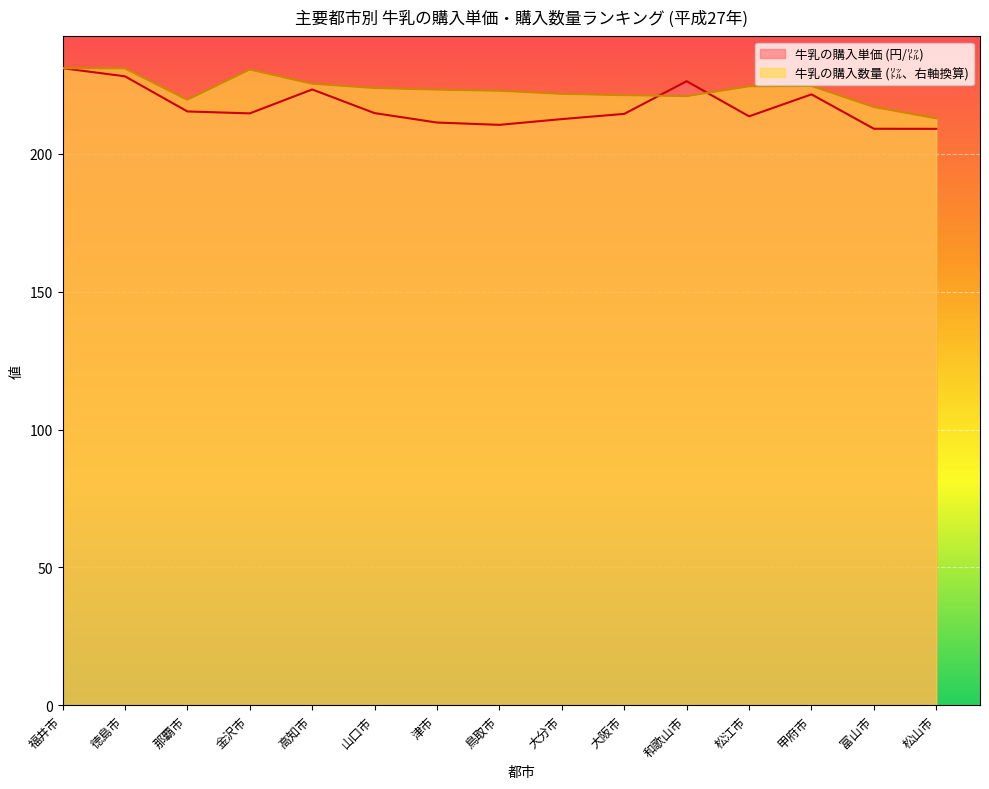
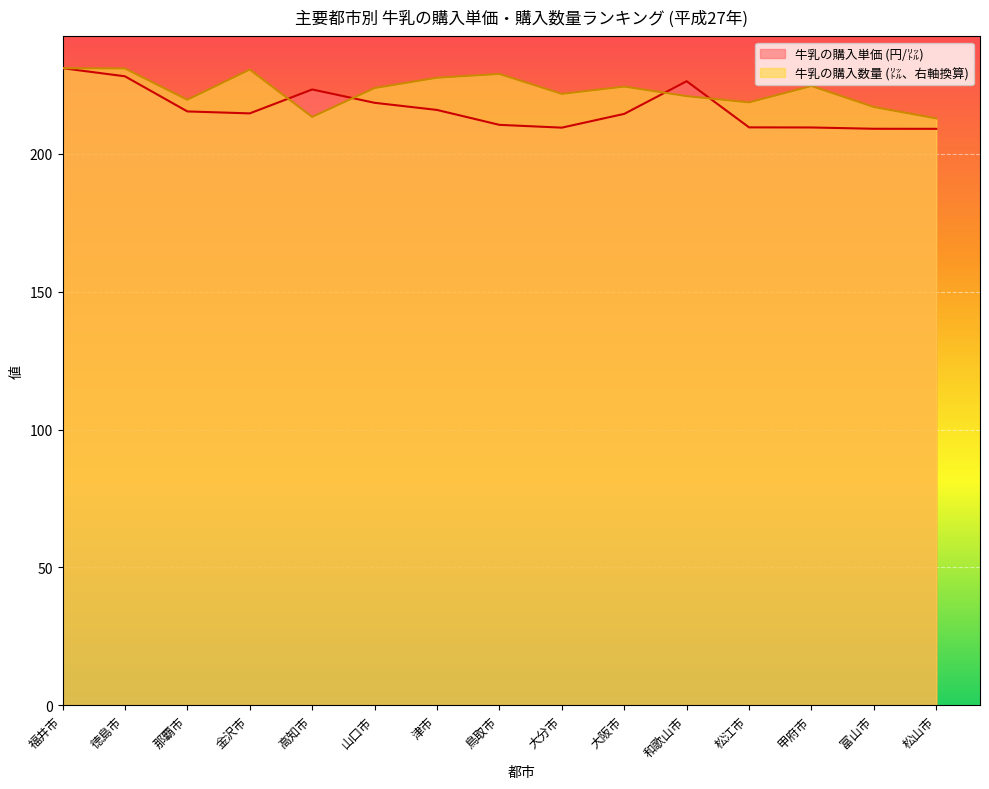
  {
    "牛乳の購入単価 (円/㍑)": {
      "徳島市": 228,
      "那覇市": 215,
      "金沢市": 215,
      "高知市": 223,
-     "山口市": 215,
-     "津市": 211,
+     "山口市": 219,
+     "津市": 216,
      "鳥取市": 211,
-     "大分市": 213,
+     "大分市": 210,
      "大阪市": 214,
      "和歌山市": 226,
-     "松江市": 214,
-     "甲府市": 222,
+     "松江市": 210,
+     "甲府市": 210,
      "富山市": 209,
      "松山市": 209
    },
    "牛乳の購入数量 (㍑、右軸換算)": {
      "徳島市": 231,
      "那覇市": 220,
      "金沢市": 231,
-     "高知市": 225,
+     "高知市": 213,
      "山口市": 224,
-     "津市": 223,
-     "鳥取市": 223,
+     "津市": 228,
+     "鳥取市": 229,
      "大分市": 222,
-     "大阪市": 221,
+     "大阪市": 224,
      "和歌山市": 221,
-     "松江市": 224,
+     "松江市": 219,
      "甲府市": 225,
      "富山市": 217,
      "松山市": 213
    }
  }
